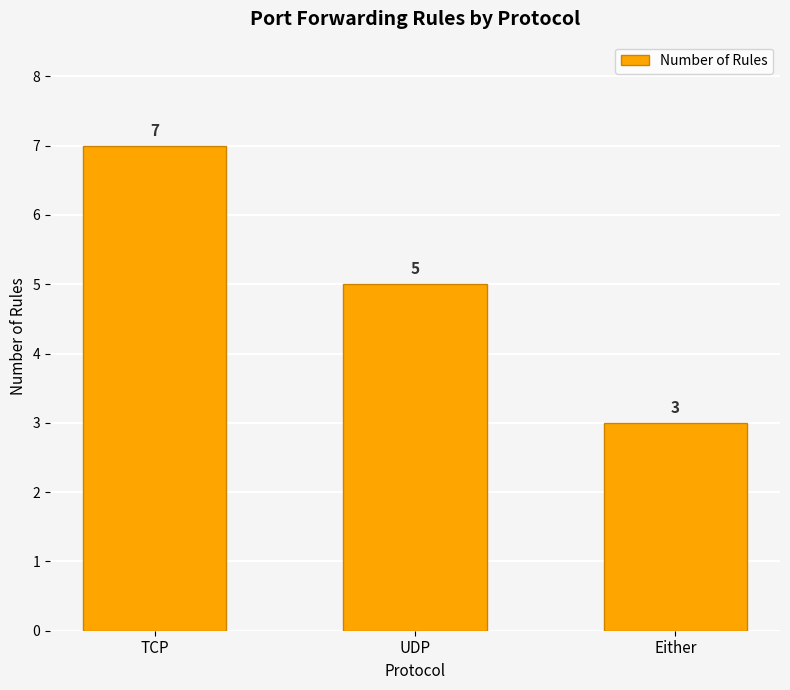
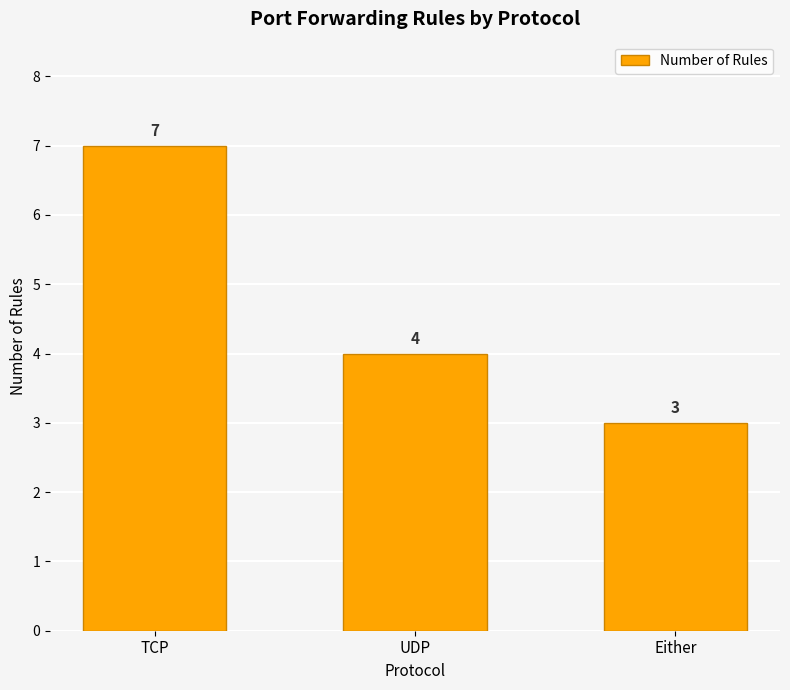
  {
    "TCP": 7,
-   "UDP": 5,
+   "UDP": 4,
    "Either": 3
  }
